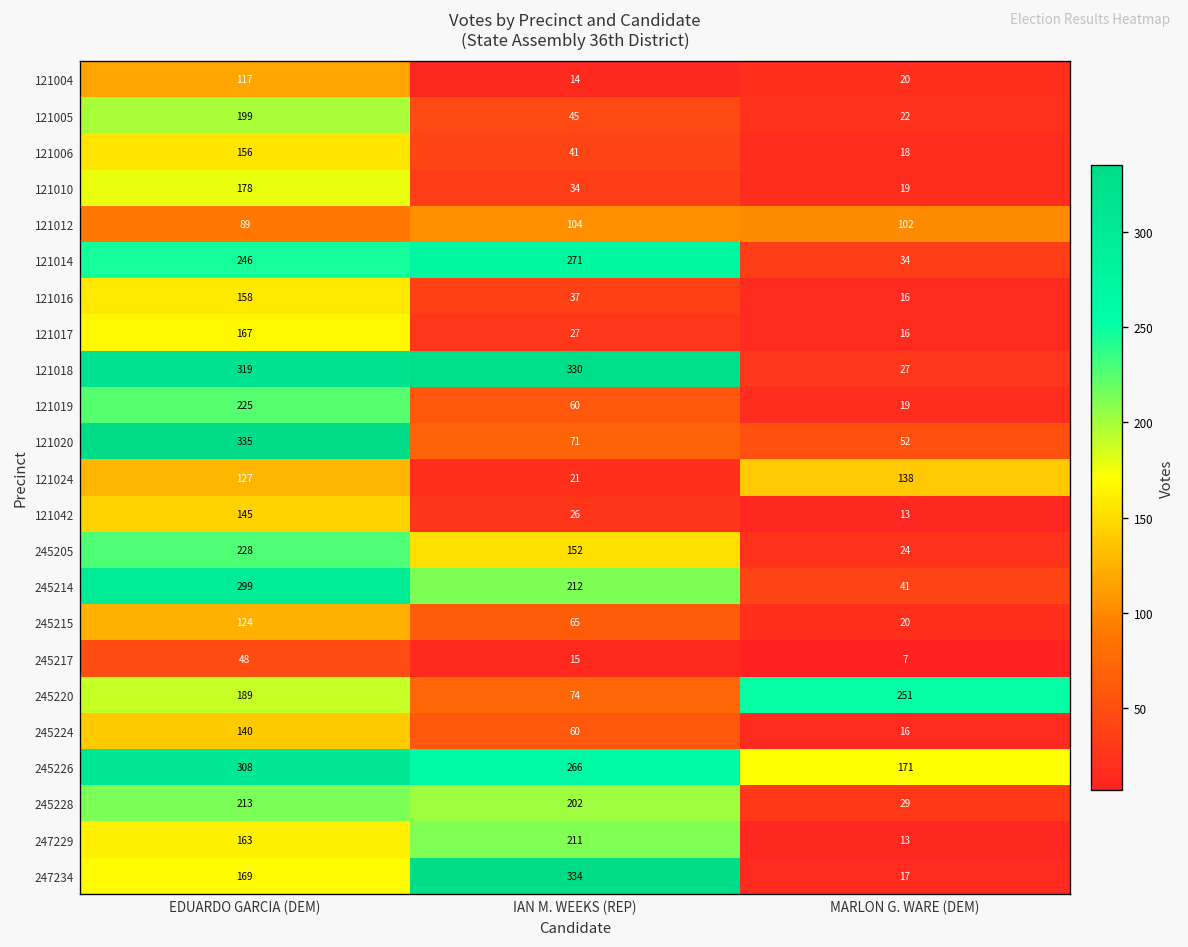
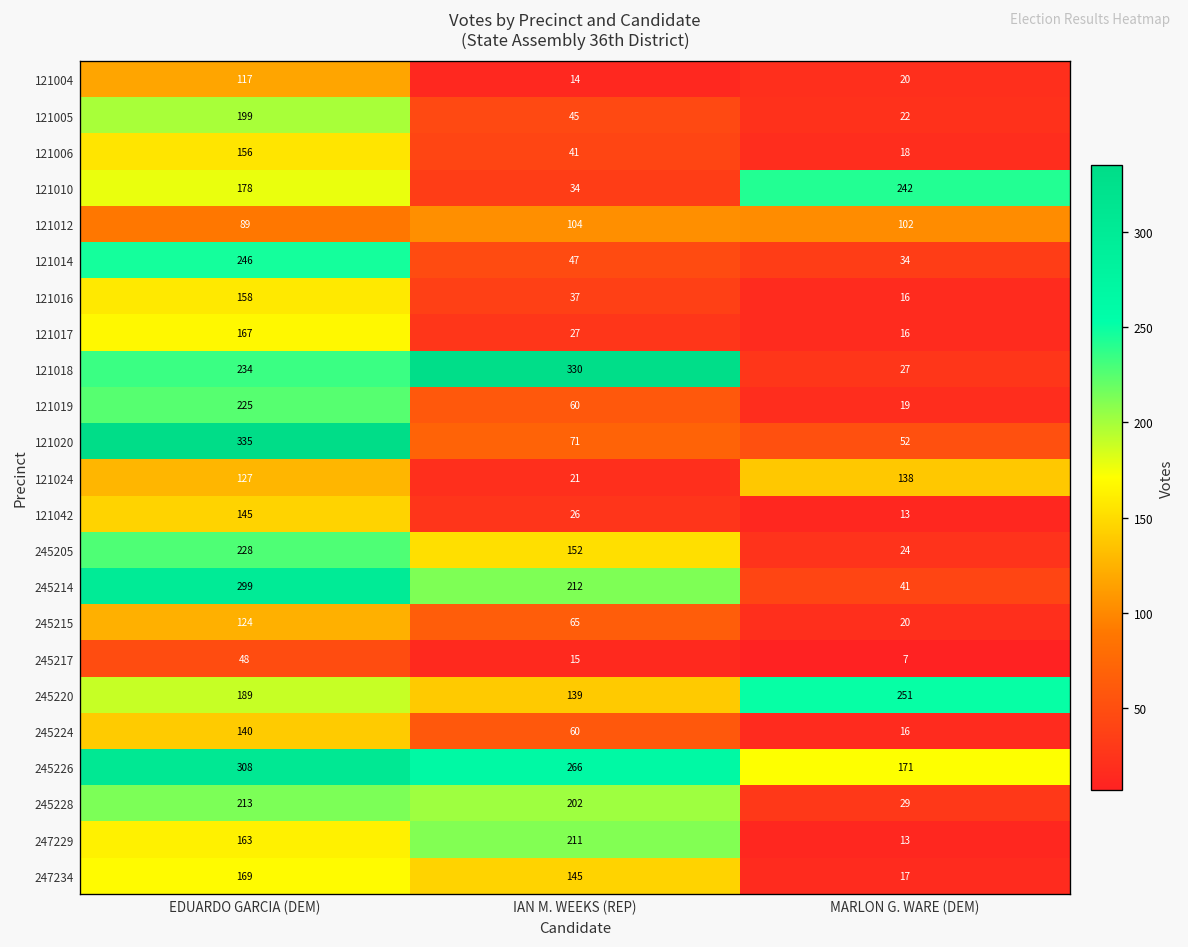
  {
    "121004": {
      "EDUARDO GARCIA (DEM)": 117,
      "IAN M. WEEKS (REP)": 14,
      "MARLON G. WARE (DEM)": 20
    },
    "121005": {
      "EDUARDO GARCIA (DEM)": 199,
      "IAN M. WEEKS (REP)": 45,
      "MARLON G. WARE (DEM)": 22
    },
    "121006": {
      "EDUARDO GARCIA (DEM)": 156,
      "IAN M. WEEKS (REP)": 41,
      "MARLON G. WARE (DEM)": 18
    },
    "121010": {
      "EDUARDO GARCIA (DEM)": 178,
      "IAN M. WEEKS (REP)": 34,
-     "MARLON G. WARE (DEM)": 19
+     "MARLON G. WARE (DEM)": 242
    },
    "121012": {
      "EDUARDO GARCIA (DEM)": 89,
      "IAN M. WEEKS (REP)": 104,
      "MARLON G. WARE (DEM)": 102
    },
    "121014": {
      "EDUARDO GARCIA (DEM)": 246,
-     "IAN M. WEEKS (REP)": 271,
+     "IAN M. WEEKS (REP)": 47,
      "MARLON G. WARE (DEM)": 34
    },
    "121016": {
      "EDUARDO GARCIA (DEM)": 158,
      "IAN M. WEEKS (REP)": 37,
      "MARLON G. WARE (DEM)": 16
    },
    "121017": {
      "EDUARDO GARCIA (DEM)": 167,
      "IAN M. WEEKS (REP)": 27,
      "MARLON G. WARE (DEM)": 16
    },
    "121018": {
-     "EDUARDO GARCIA (DEM)": 319,
+     "EDUARDO GARCIA (DEM)": 234,
      "IAN M. WEEKS (REP)": 330,
      "MARLON G. WARE (DEM)": 27
    },
    "121019": {
      "EDUARDO GARCIA (DEM)": 225,
      "IAN M. WEEKS (REP)": 60,
      "MARLON G. WARE (DEM)": 19
    },
    "121020": {
      "EDUARDO GARCIA (DEM)": 335,
      "IAN M. WEEKS (REP)": 71,
      "MARLON G. WARE (DEM)": 52
    },
    "121024": {
      "EDUARDO GARCIA (DEM)": 127,
      "IAN M. WEEKS (REP)": 21,
      "MARLON G. WARE (DEM)": 138
    },
    "121042": {
      "EDUARDO GARCIA (DEM)": 145,
      "IAN M. WEEKS (REP)": 26,
      "MARLON G. WARE (DEM)": 13
    },
    "245205": {
      "EDUARDO GARCIA (DEM)": 228,
      "IAN M. WEEKS (REP)": 152,
      "MARLON G. WARE (DEM)": 24
    },
    "245214": {
      "EDUARDO GARCIA (DEM)": 299,
      "IAN M. WEEKS (REP)": 212,
      "MARLON G. WARE (DEM)": 41
    },
    "245215": {
      "EDUARDO GARCIA (DEM)": 124,
      "IAN M. WEEKS (REP)": 65,
      "MARLON G. WARE (DEM)": 20
    },
    "245217": {
      "EDUARDO GARCIA (DEM)": 48,
      "IAN M. WEEKS (REP)": 15,
      "MARLON G. WARE (DEM)": 7
    },
    "245220": {
      "EDUARDO GARCIA (DEM)": 189,
-     "IAN M. WEEKS (REP)": 74,
+     "IAN M. WEEKS (REP)": 139,
      "MARLON G. WARE (DEM)": 251
    },
    "245224": {
      "EDUARDO GARCIA (DEM)": 140,
      "IAN M. WEEKS (REP)": 60,
      "MARLON G. WARE (DEM)": 16
    },
    "245226": {
      "EDUARDO GARCIA (DEM)": 308,
      "IAN M. WEEKS (REP)": 266,
      "MARLON G. WARE (DEM)": 171
    },
    "245228": {
      "EDUARDO GARCIA (DEM)": 213,
      "IAN M. WEEKS (REP)": 202,
      "MARLON G. WARE (DEM)": 29
    },
    "247229": {
      "EDUARDO GARCIA (DEM)": 163,
      "IAN M. WEEKS (REP)": 211,
      "MARLON G. WARE (DEM)": 13
    },
    "247234": {
      "EDUARDO GARCIA (DEM)": 169,
-     "IAN M. WEEKS (REP)": 334,
+     "IAN M. WEEKS (REP)": 145,
      "MARLON G. WARE (DEM)": 17
    }
  }
